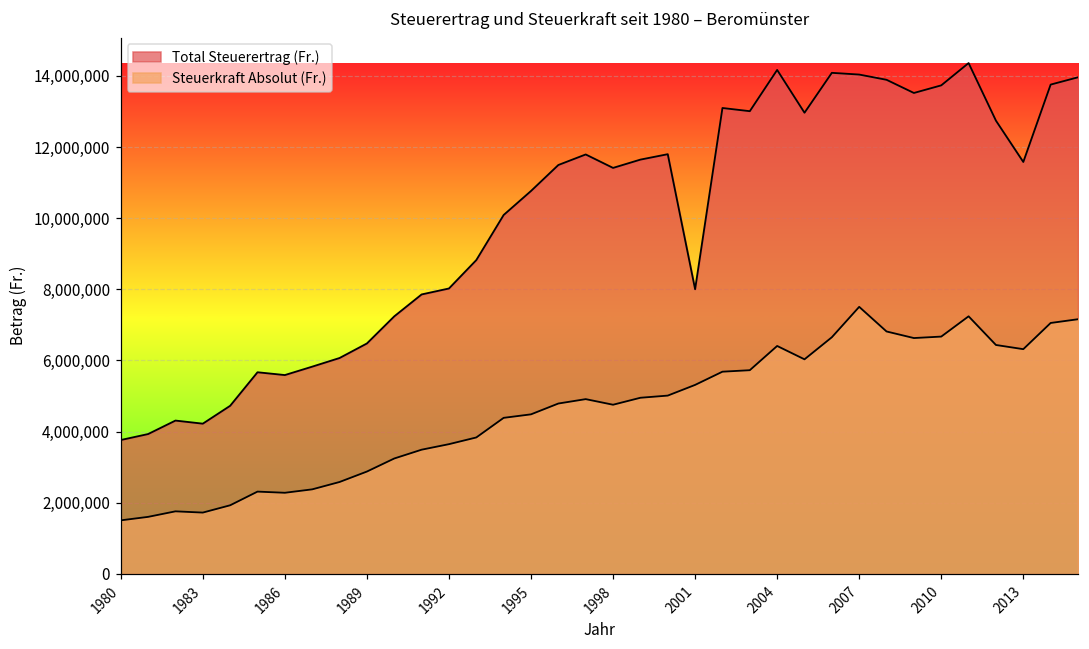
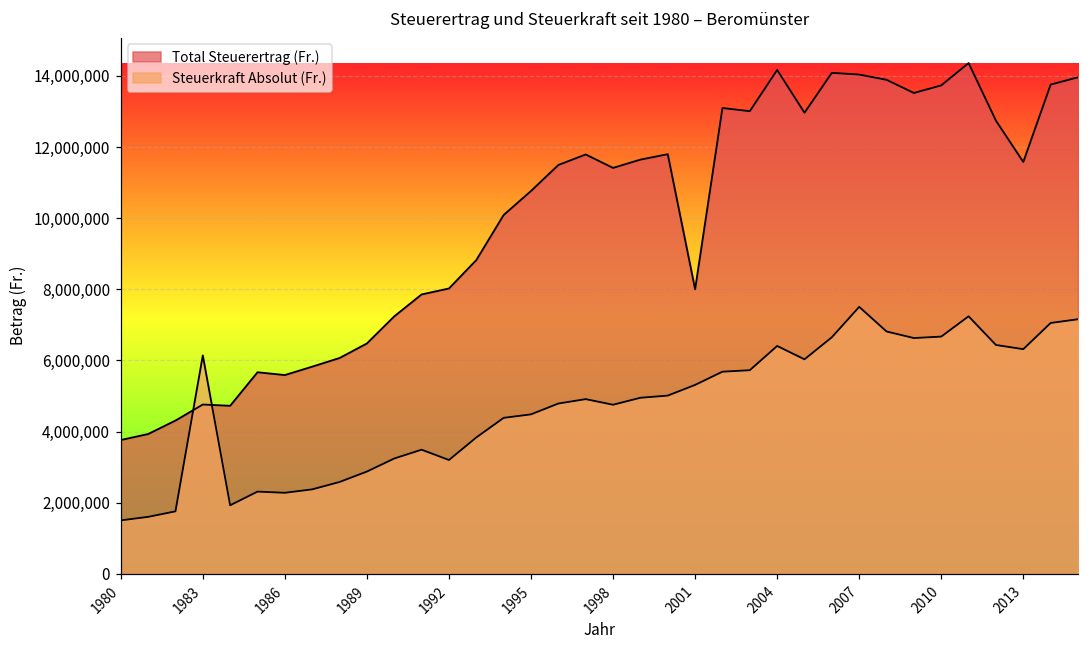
  {
    "Total Steuerertrag (Fr.)": {
      "1980": "3,800,000",
-     "1983": "4,200,000",
+     "1983": "4,800,000",
      "1986": "5,600,000",
      "1989": "6,500,000",
      "1992": "8,000,000",
      "1995": "10,800,000",
      "1998": "11,400,000",
      "2001": "8,000,000",
      "2004": "14,200,000",
      "2007": "14,000,000",
      "2010": "13,700,000",
      "2013": "11,600,000"
    },
    "Steuerkraft Absolut (Fr.)": {
      "1980": "1,500,000",
-     "1983": "1,700,000",
+     "1983": "6,100,000",
      "1986": "2,300,000",
      "1989": "2,900,000",
-     "1992": "3,600,000",
+     "1992": "3,200,000",
      "1995": "4,500,000",
      "1998": "4,800,000",
      "2001": "5,300,000",
      "2004": "6,400,000",
      "2007": "7,500,000",
      "2010": "6,700,000",
      "2013": "6,300,000"
    }
  }
